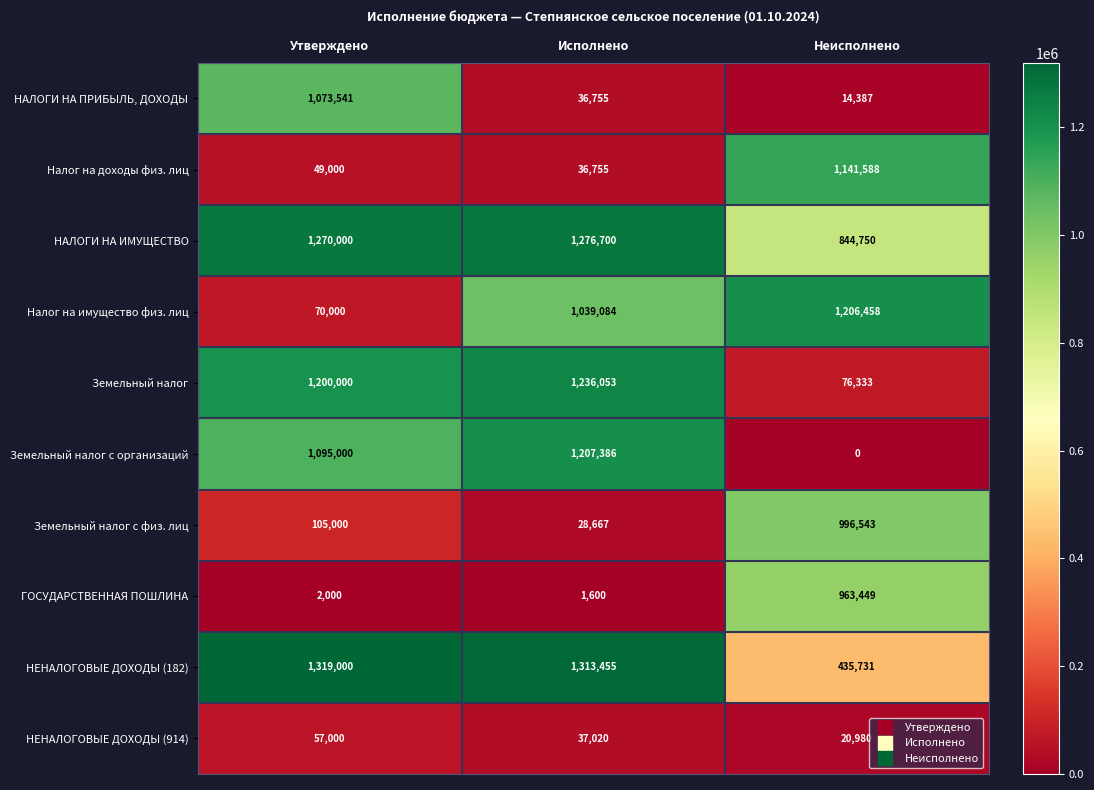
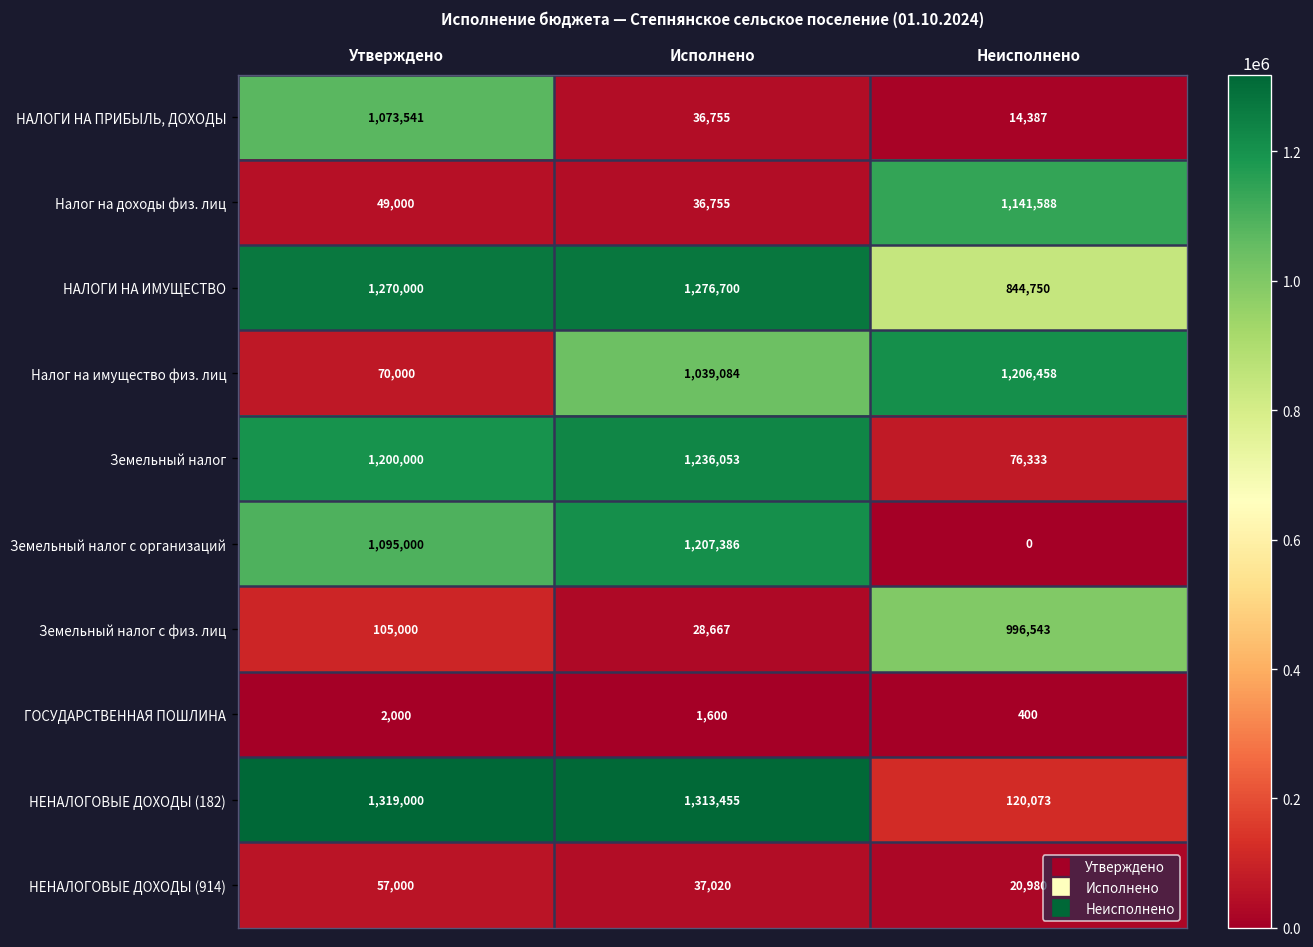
  {
    "НАЛОГИ НА ПРИБЫЛЬ, ДОХОДЫ": {
      "Утверждено": "1,073,541",
      "Исполнено": "36,755",
      "Неисполнено": "14,387"
    },
    "Налог на доходы физ. лиц": {
      "Утверждено": "49,000",
      "Исполнено": "36,755",
      "Неисполнено": "1,141,588"
    },
    "НАЛОГИ НА ИМУЩЕСТВО": {
      "Утверждено": "1,270,000",
      "Исполнено": "1,276,700",
      "Неисполнено": "844,750"
    },
    "Налог на имущество физ. лиц": {
      "Утверждено": "70,000",
      "Исполнено": "1,039,084",
      "Неисполнено": "1,206,458"
    },
    "Земельный налог": {
      "Утверждено": "1,200,000",
      "Исполнено": "1,236,053",
      "Неисполнено": "76,333"
    },
    "Земельный налог с организаций": {
      "Утверждено": "1,095,000",
      "Исполнено": "1,207,386",
      "Неисполнено": "0"
    },
    "Земельный налог с физ. лиц": {
      "Утверждено": "105,000",
      "Исполнено": "28,667",
      "Неисполнено": "996,543"
    },
    "ГОСУДАРСТВЕННАЯ ПОШЛИНА": {
      "Утверждено": "2,000",
      "Исполнено": "1,600",
-     "Неисполнено": "963,449"
+     "Неисполнено": "400"
    },
    "НЕНАЛОГОВЫЕ ДОХОДЫ (182)": {
      "Утверждено": "1,319,000",
      "Исполнено": "1,313,455",
-     "Неисполнено": "435,731"
+     "Неисполнено": "120,073"
    },
    "НЕНАЛОГОВЫЕ ДОХОДЫ (914)": {
      "Утверждено": "57,000",
      "Исполнено": "37,020"
    }
  }
